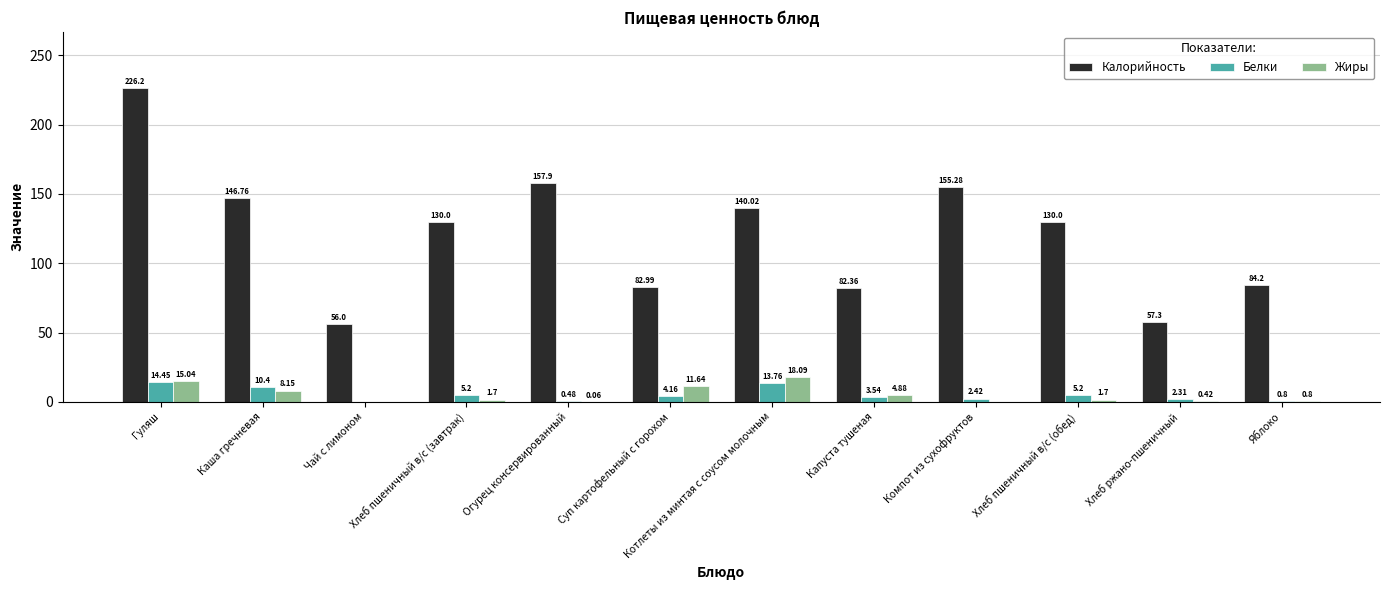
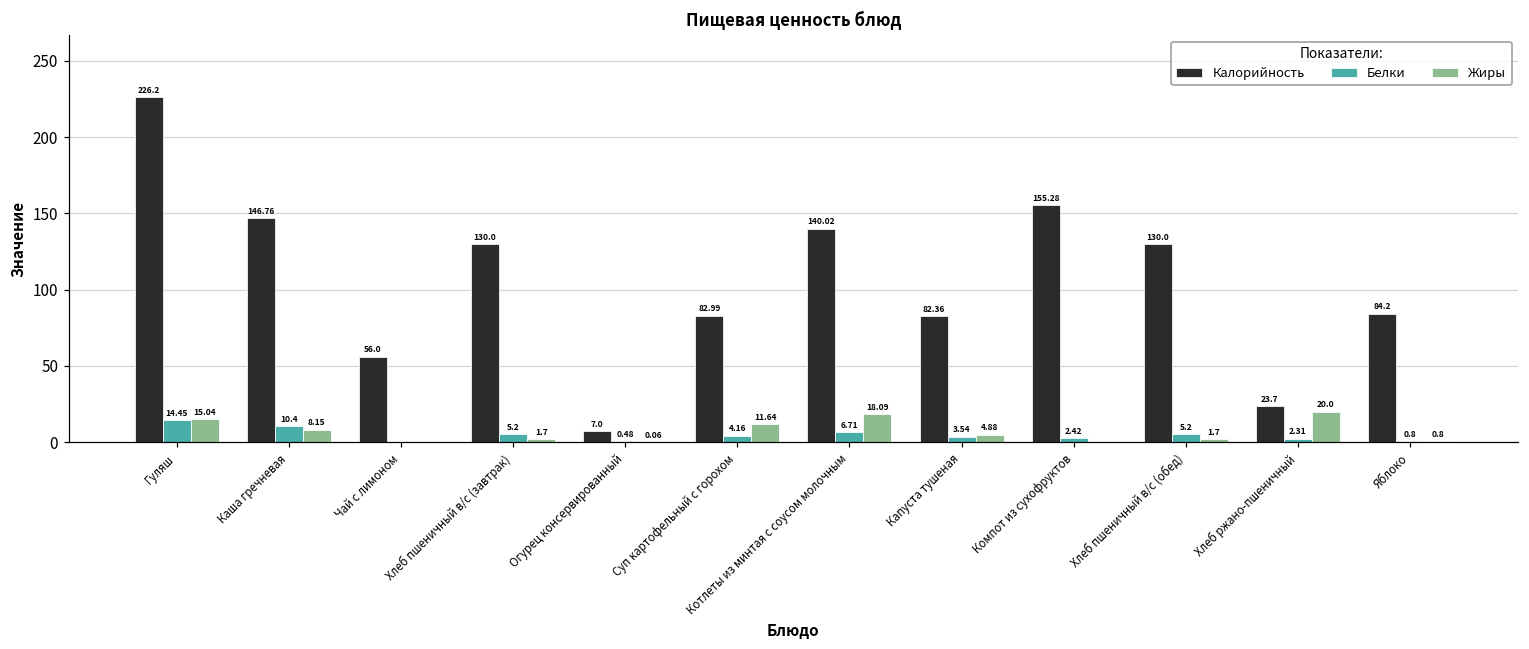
  {
    "Калорийность": {
      "Гуляш": 226.2,
      "Каша гречневая": 146.76,
      "Чай с лимоном": 56.0,
      "Хлеб пшеничный в/с (завтрак)": 130.0,
-     "Огурец консервированный": 157.9,
+     "Огурец консервированный": 7.0,
      "Суп картофельный с горохом": 82.99,
      "Котлеты из минтая с соусом молочным": 140.02,
      "Капуста тушеная": 82.36,
      "Компот из сухофруктов": 155.28,
      "Хлеб пшеничный в/с (обед)": 130.0,
-     "Хлеб ржано-пшеничный": 57.3,
+     "Хлеб ржано-пшеничный": 23.7,
      "Яблоко": 84.2
    },
    "Белки": {
      "Гуляш": 14.45,
      "Каша гречневая": 10.4,
      "Хлеб пшеничный в/с (завтрак)": 5.2,
      "Огурец консервированный": 0.48,
      "Суп картофельный с горохом": 4.16,
-     "Котлеты из минтая с соусом молочным": 13.76,
+     "Котлеты из минтая с соусом молочным": 6.71,
      "Капуста тушеная": 3.54,
      "Компот из сухофруктов": 2.42,
      "Хлеб пшеничный в/с (обед)": 5.2,
      "Хлеб ржано-пшеничный": 2.31,
      "Яблоко": 0.8
    },
    "Жиры": {
      "Гуляш": 15.04,
      "Каша гречневая": 8.15,
      "Хлеб пшеничный в/с (завтрак)": 1.7,
      "Огурец консервированный": 0.06,
      "Суп картофельный с горохом": 11.64,
      "Котлеты из минтая с соусом молочным": 18.09,
      "Капуста тушеная": 4.88,
      "Хлеб пшеничный в/с (обед)": 1.7,
-     "Хлеб ржано-пшеничный": 0.42,
+     "Хлеб ржано-пшеничный": 20.0,
      "Яблоко": 0.8
    }
  }
